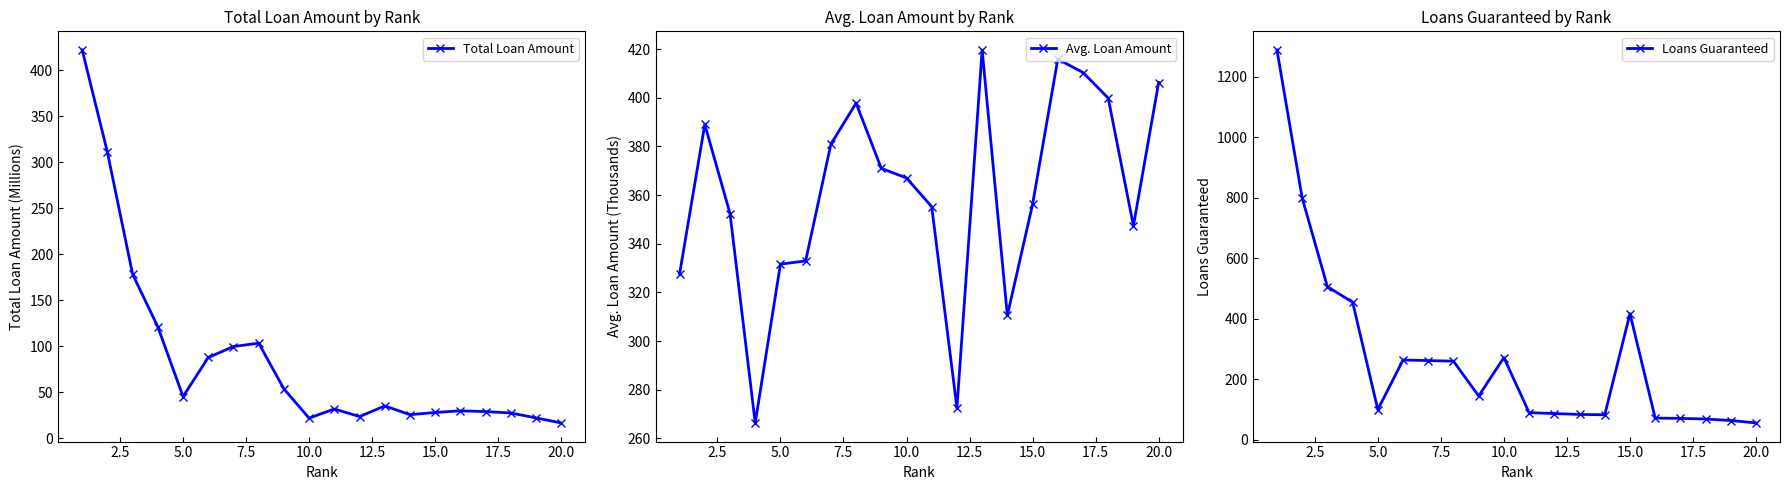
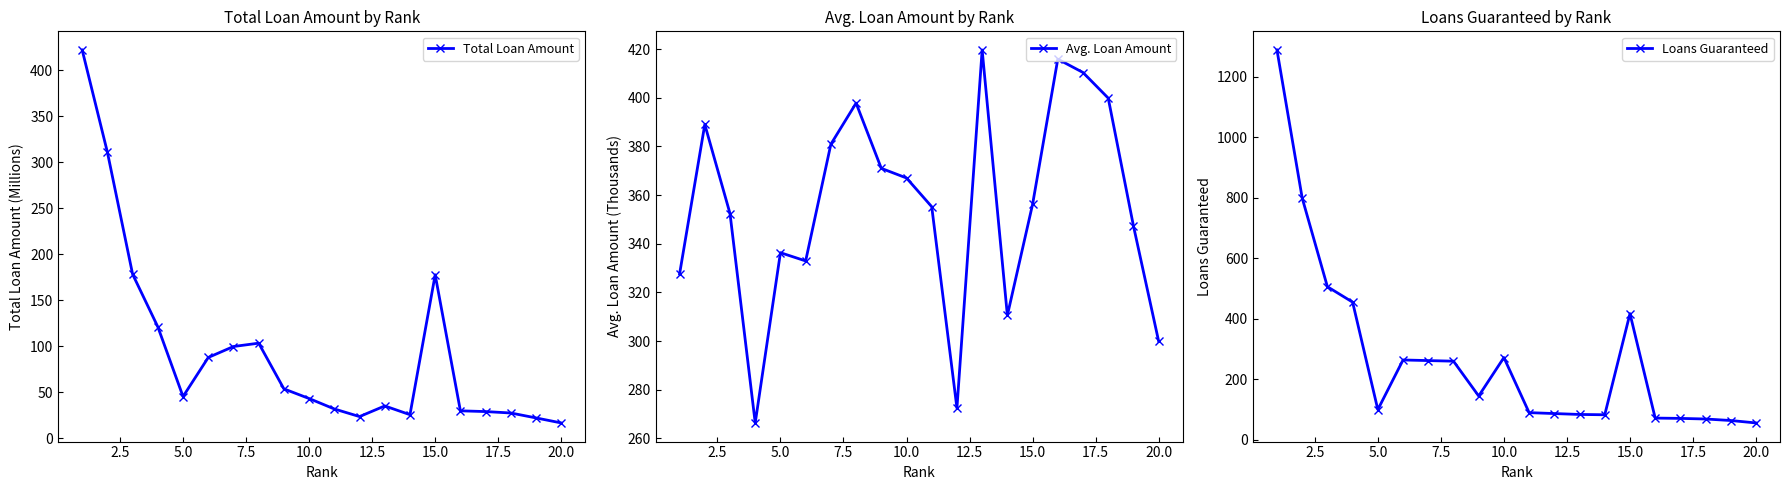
  {
    "Total Loan Amount by Rank": {
      "5.0": 50,
-     "10.0": 20,
-     "15.0": 30,
+     "10.0": 40,
+     "15.0": 180,
      "20.0": 20
    },
    "Avg. Loan Amount by Rank": {
-     "5.0": 332,
+     "5.0": 336,
      "10.0": 367,
      "15.0": 356,
-     "20.0": 406
+     "20.0": 300
    },
    "Loans Guaranteed by Rank": {
      "5.0": 100,
      "10.0": 270,
      "15.0": 420,
      "20.0": 60
    }
  }
